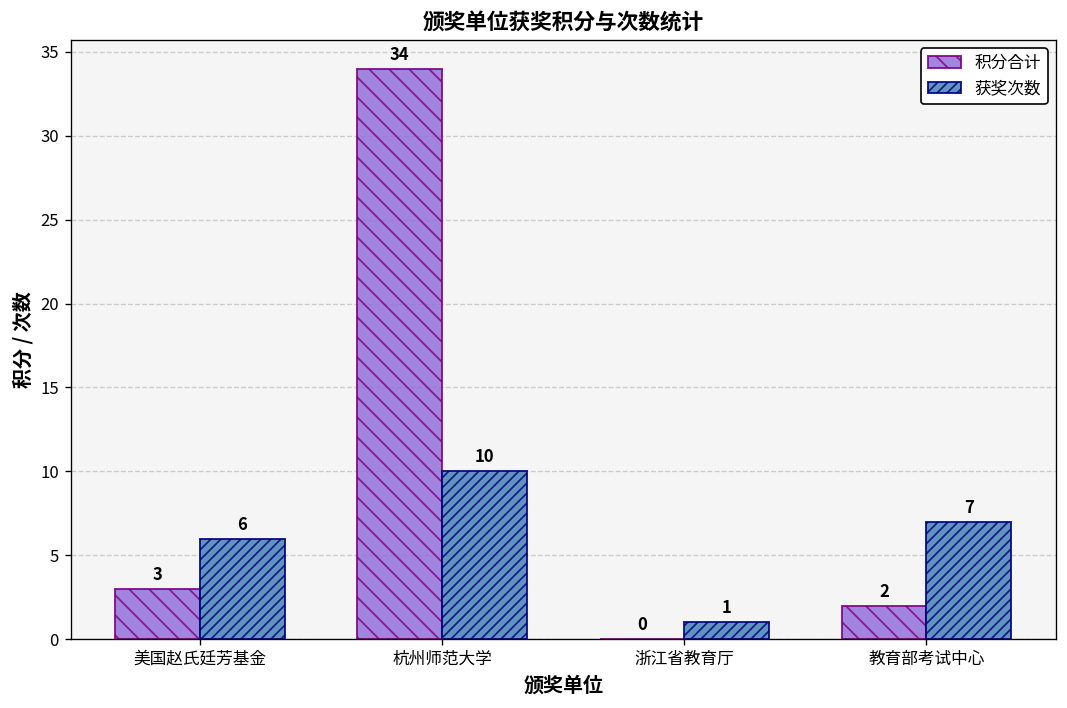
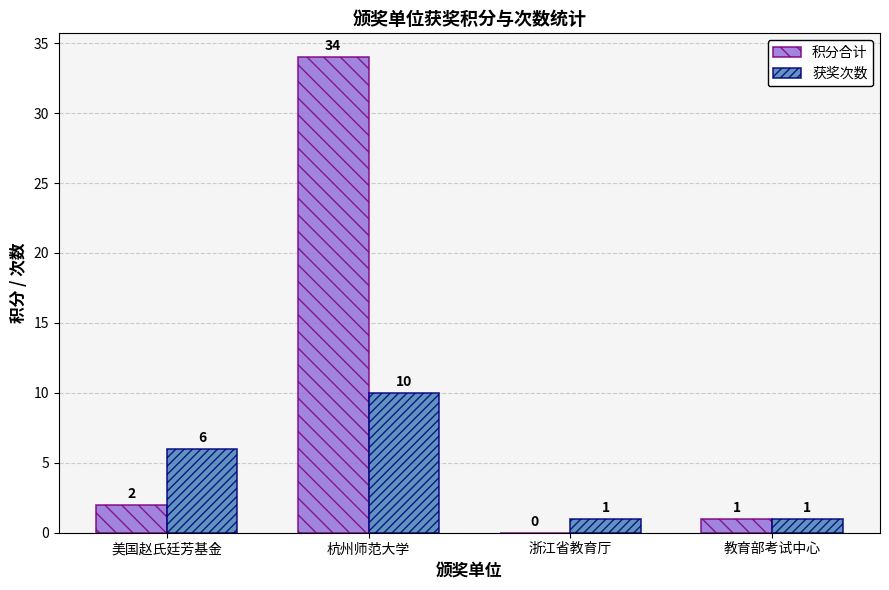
  {
    "积分合计": {
-     "美国赵氏廷芳基金": 3,
+     "美国赵氏廷芳基金": 2,
      "杭州师范大学": 34,
      "浙江省教育厅": 0,
-     "教育部考试中心": 2
+     "教育部考试中心": 1
    },
    "获奖次数": {
      "美国赵氏廷芳基金": 6,
      "杭州师范大学": 10,
      "浙江省教育厅": 1,
-     "教育部考试中心": 7
+     "教育部考试中心": 1
    }
  }
